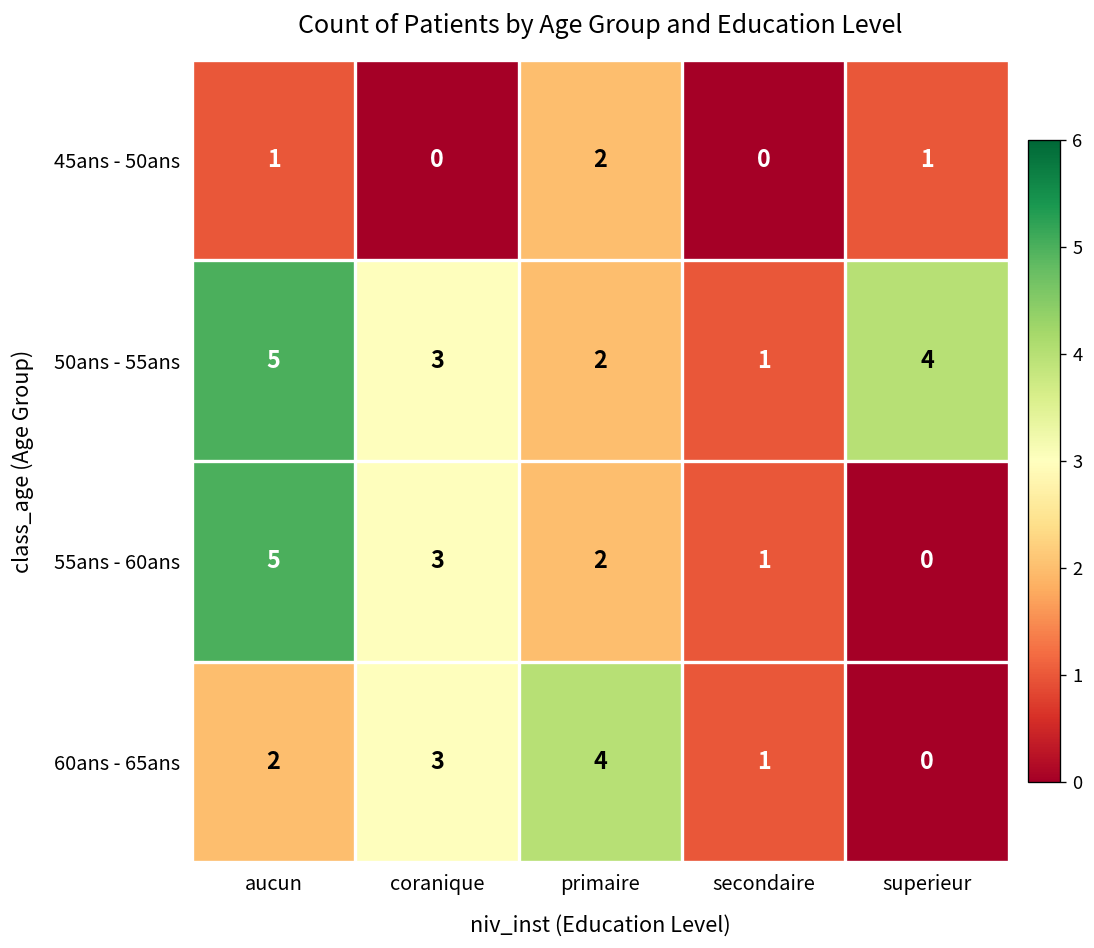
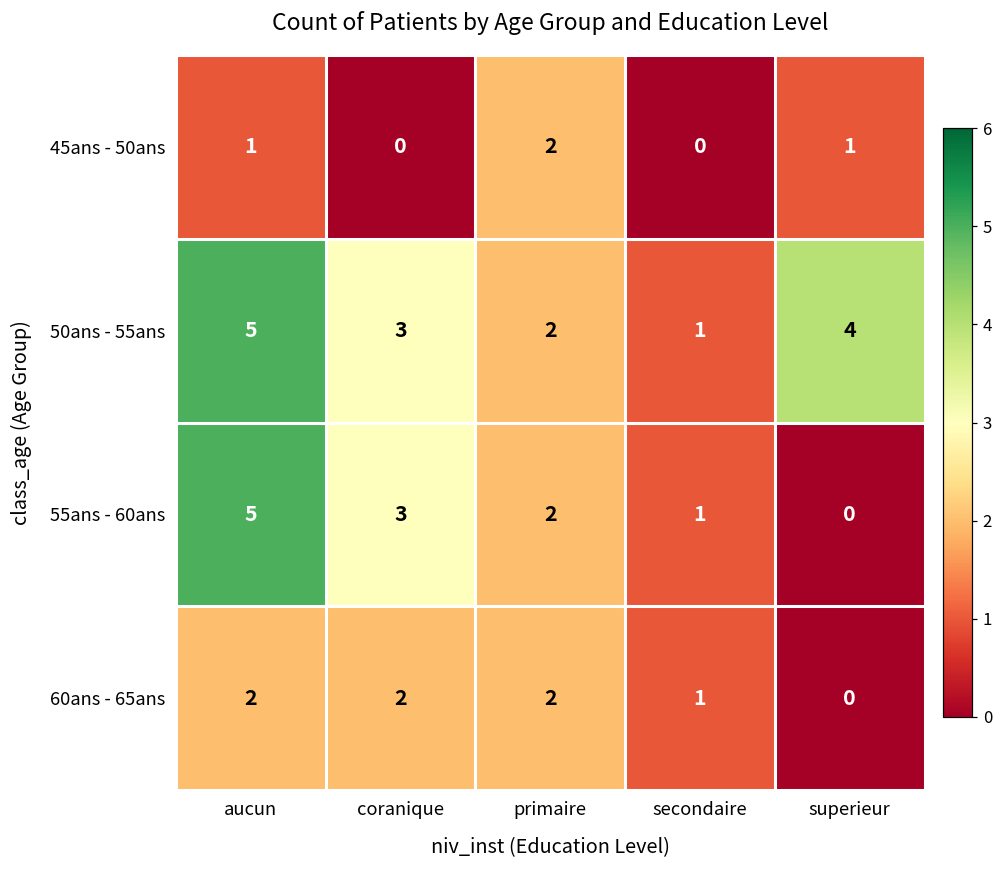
  {
    "45ans - 50ans": {
      "aucun": 1,
      "coranique": 0,
      "primaire": 2,
      "secondaire": 0,
      "superieur": 1
    },
    "50ans - 55ans": {
      "aucun": 5,
      "coranique": 3,
      "primaire": 2,
      "secondaire": 1,
      "superieur": 4
    },
    "55ans - 60ans": {
      "aucun": 5,
      "coranique": 3,
      "primaire": 2,
      "secondaire": 1,
      "superieur": 0
    },
    "60ans - 65ans": {
      "aucun": 2,
-     "coranique": 3,
-     "primaire": 4,
+     "coranique": 2,
+     "primaire": 2,
      "secondaire": 1,
      "superieur": 0
    }
  }
